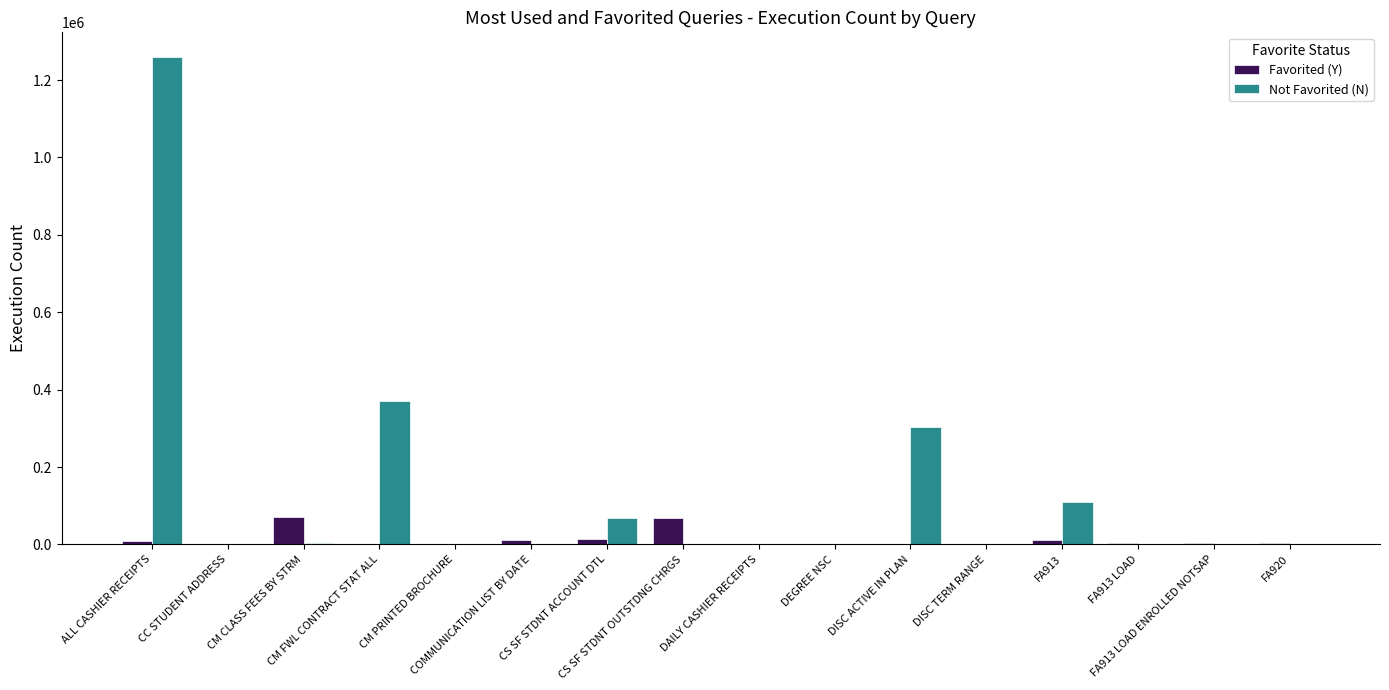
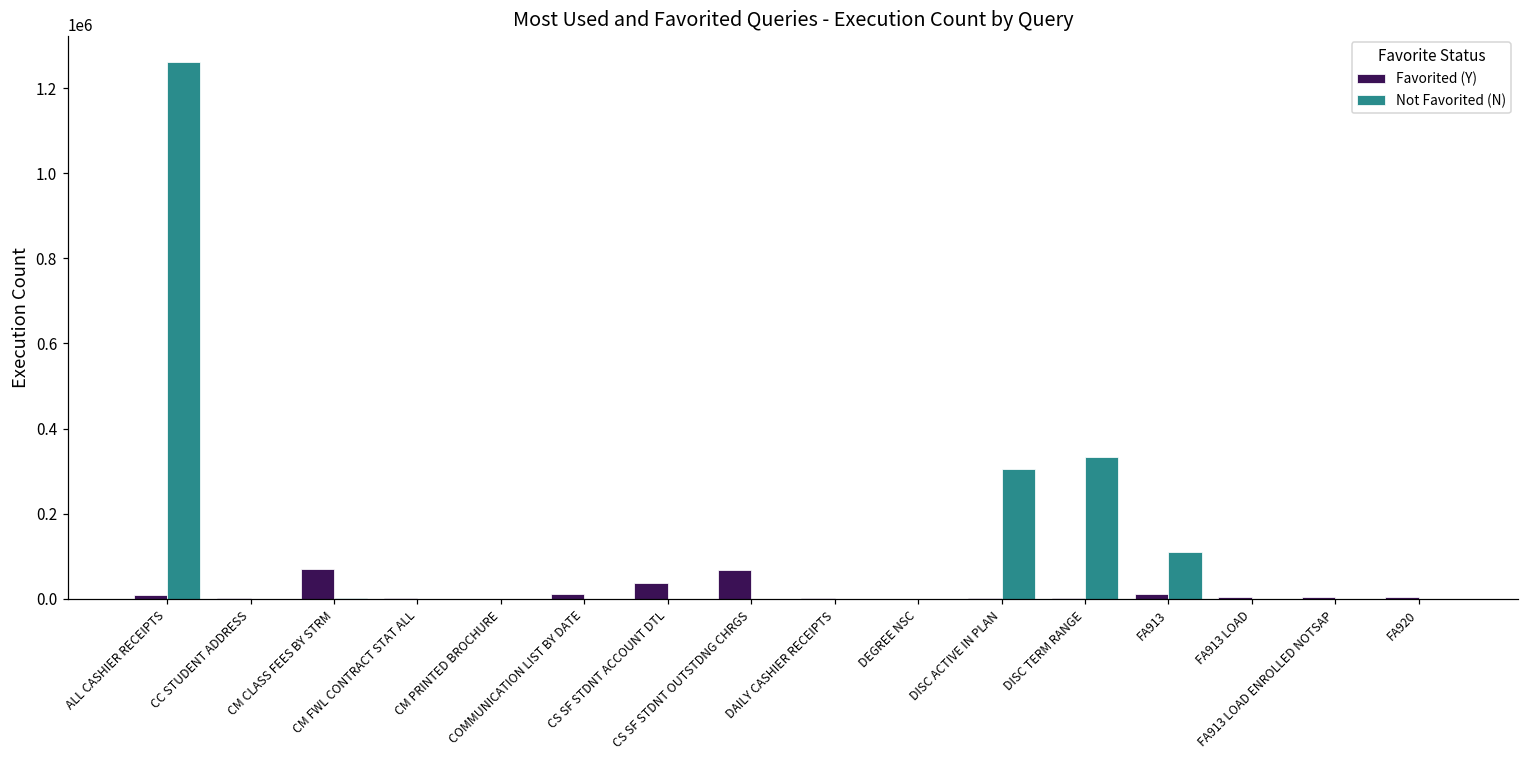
  {
    "Favorited (Y)": {
      "ALL CASHIER RECEIPTS": 10000,
      "CM CLASS FEES BY STRM": 70000,
      "COMMUNICATION LIST BY DATE": 10000,
-     "CS SF STDNT ACCOUNT DTL": 10000,
+     "CS SF STDNT ACCOUNT DTL": 40000,
      "CS SF STDNT OUTSTDNG CHRGS": 70000,
      "FA913": 10000
    },
    "Not Favorited (N)": {
      "ALL CASHIER RECEIPTS": 1260000,
-     "CM FWL CONTRACT STAT ALL": 370000,
-     "CS SF STDNT ACCOUNT DTL": 70000,
+     "CM FWL CONTRACT STAT ALL": 0,
+     "CS SF STDNT ACCOUNT DTL": 0,
      "DISC ACTIVE IN PLAN": 300000,
-     "DISC TERM RANGE": 0,
+     "DISC TERM RANGE": 330000,
      "FA913": 110000
    }
  }
